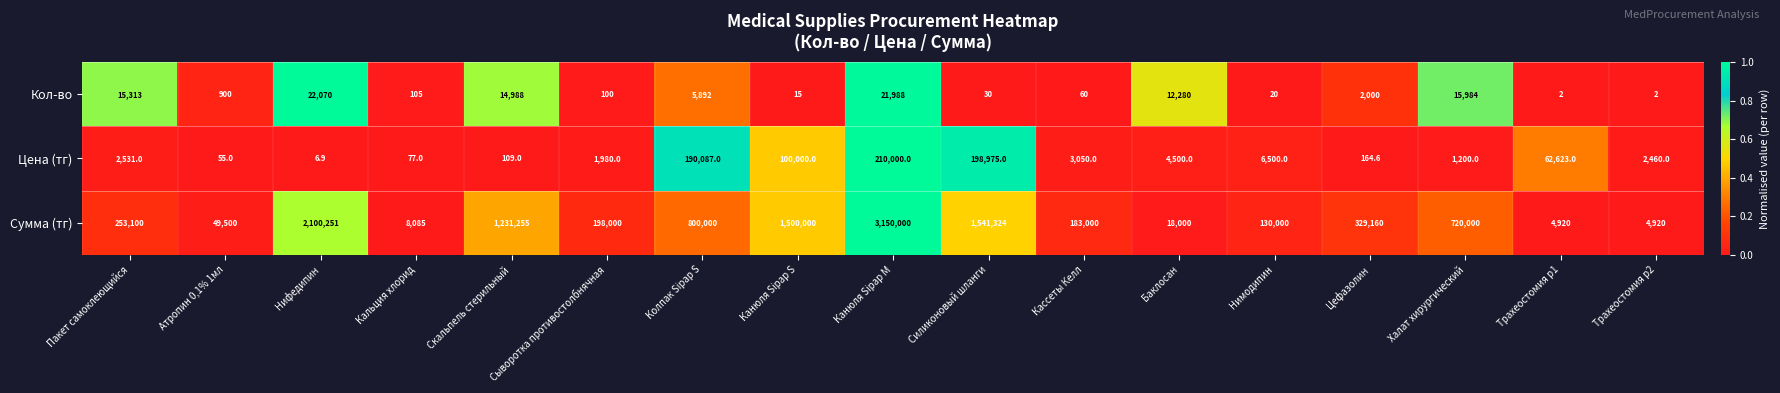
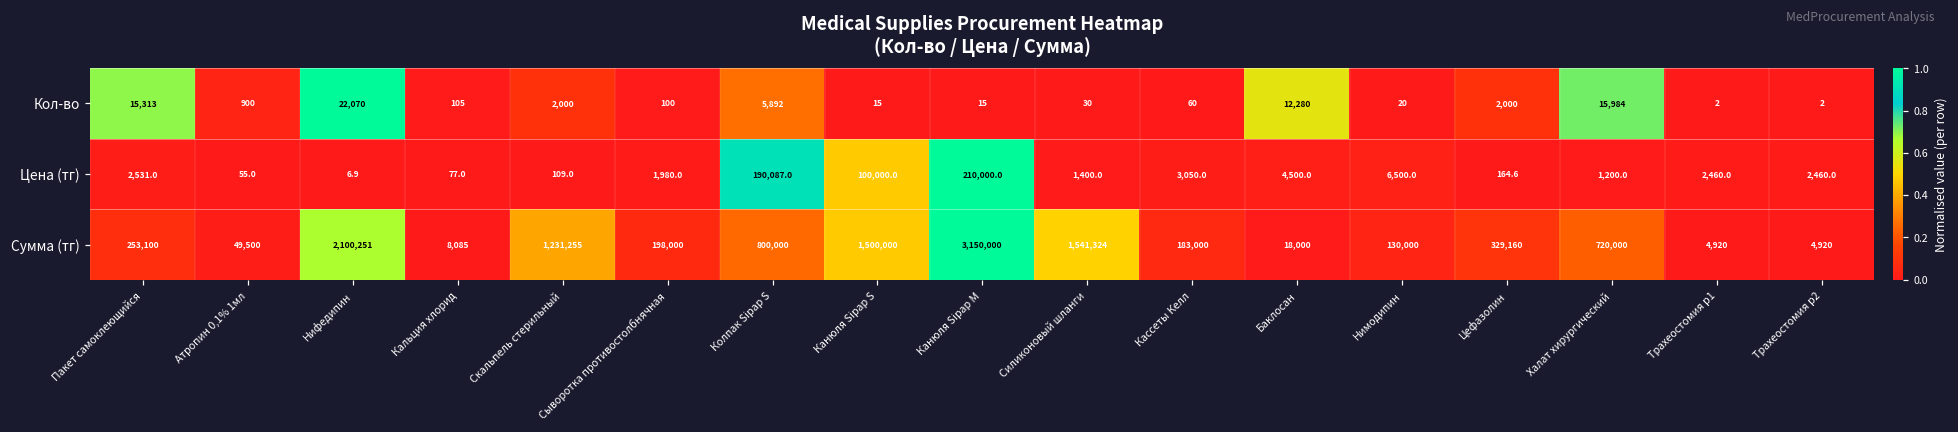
  {
    "Кол-во": {
      "Пакет самоклеющийся": "15,313",
      "Атропин 0,1% 1мл": "900",
      "Нифедипин": "22,070",
      "Кальция хлорид": "105",
-     "Скальпель стерильный": "14,988",
+     "Скальпель стерильный": "2,000",
      "Сыворотка противостолбнячная": "100",
      "Колпак Sipap S": "5,892",
      "Канюля Sipap S": "15",
-     "Канюля Sipap М": "21,988",
+     "Канюля Sipap М": "15",
      "Силиконовый шланги": "30",
      "Кассеты Келл": "60",
      "Баклосан": "12,280",
      "Нимодипин": "20",
      "Цефазолин": "2,000",
      "Халат хирургический": "15,984",
      "Трахеостомия р1": "2",
      "Трахеостомия р2": "2"
    },
    "Цена (тг)": {
      "Пакет самоклеющийся": "2,531.0",
      "Атропин 0,1% 1мл": "55.0",
      "Нифедипин": "6.9",
      "Кальция хлорид": "77.0",
      "Скальпель стерильный": "109.0",
      "Сыворотка противостолбнячная": "1,980.0",
      "Колпак Sipap S": "190,087.0",
      "Канюля Sipap S": "100,000.0",
      "Канюля Sipap М": "210,000.0",
-     "Силиконовый шланги": "198,975.0",
+     "Силиконовый шланги": "1,400.0",
      "Кассеты Келл": "3,050.0",
      "Баклосан": "4,500.0",
      "Нимодипин": "6,500.0",
      "Цефазолин": "164.6",
      "Халат хирургический": "1,200.0",
-     "Трахеостомия р1": "62,623.0",
+     "Трахеостомия р1": "2,460.0",
      "Трахеостомия р2": "2,460.0"
    },
    "Сумма (тг)": {
      "Пакет самоклеющийся": "253,100",
      "Атропин 0,1% 1мл": "49,500",
      "Нифедипин": "2,100,251",
      "Кальция хлорид": "8,085",
      "Скальпель стерильный": "1,231,255",
      "Сыворотка противостолбнячная": "198,000",
      "Колпак Sipap S": "800,000",
      "Канюля Sipap S": "1,500,000",
      "Канюля Sipap М": "3,150,000",
      "Силиконовый шланги": "1,541,324",
      "Кассеты Келл": "183,000",
      "Баклосан": "18,000",
      "Нимодипин": "130,000",
      "Цефазолин": "329,160",
      "Халат хирургический": "720,000",
      "Трахеостомия р1": "4,920",
      "Трахеостомия р2": "4,920"
    }
  }
